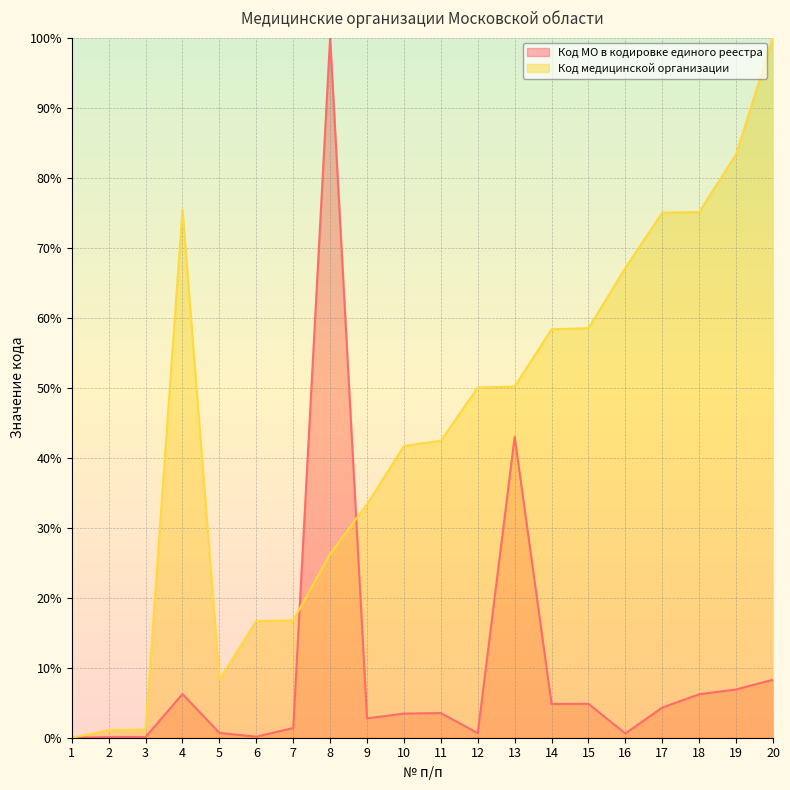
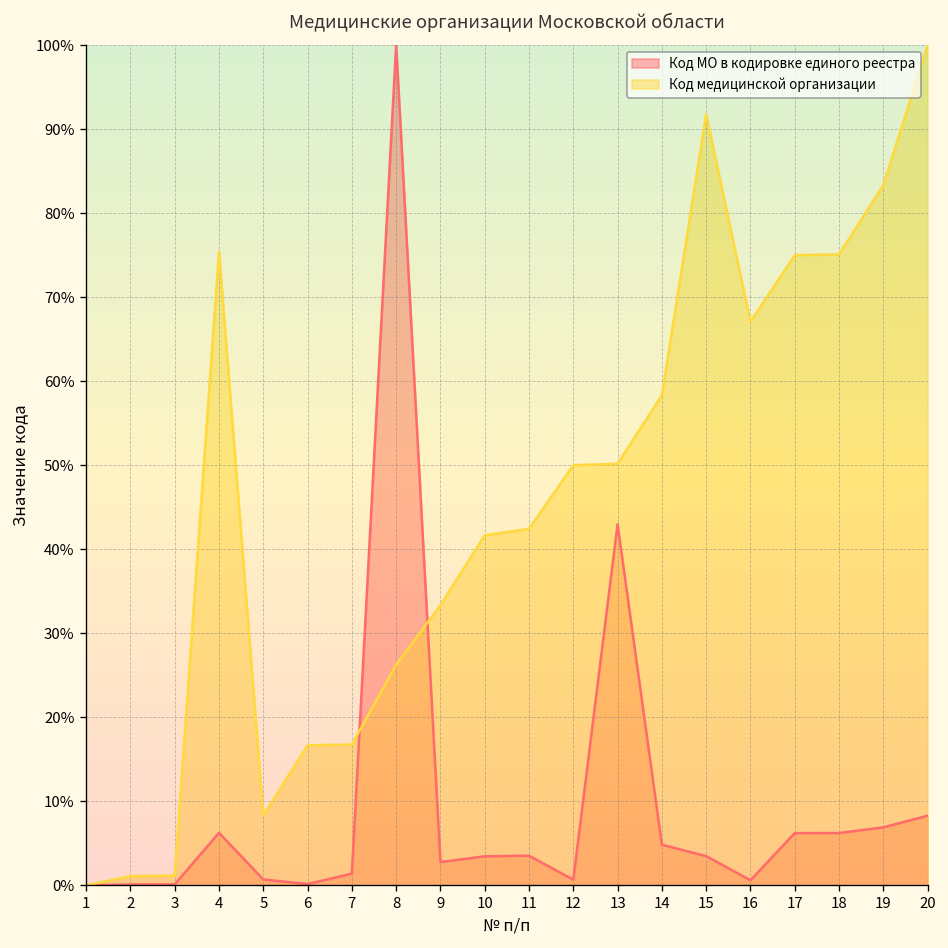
  {
    "Код МО в кодировке единого реестра": {
      "2": "0%",
      "3": "0%",
      "4": "6%",
      "5": "1%",
      "6": "0%",
      "7": "1%",
      "8": "100%",
      "9": "3%",
      "10": "3%",
      "11": "4%",
      "12": "1%",
      "13": "43%",
      "14": "5%",
-     "15": "5%",
+     "15": "3%",
      "16": "1%",
-     "17": "4%",
+     "17": "6%",
      "18": "6%",
      "19": "7%",
      "20": "8%"
    },
    "Код медицинской организации": {
      "2": "1%",
      "3": "1%",
      "4": "75%",
      "5": "8%",
      "6": "17%",
      "7": "17%",
      "8": "26%",
      "9": "33%",
      "10": "42%",
      "11": "42%",
      "12": "50%",
      "13": "50%",
      "14": "58%",
-     "15": "59%",
+     "15": "92%",
      "16": "67%",
      "17": "75%",
      "18": "75%",
      "19": "83%",
      "20": "100%"
    }
  }
